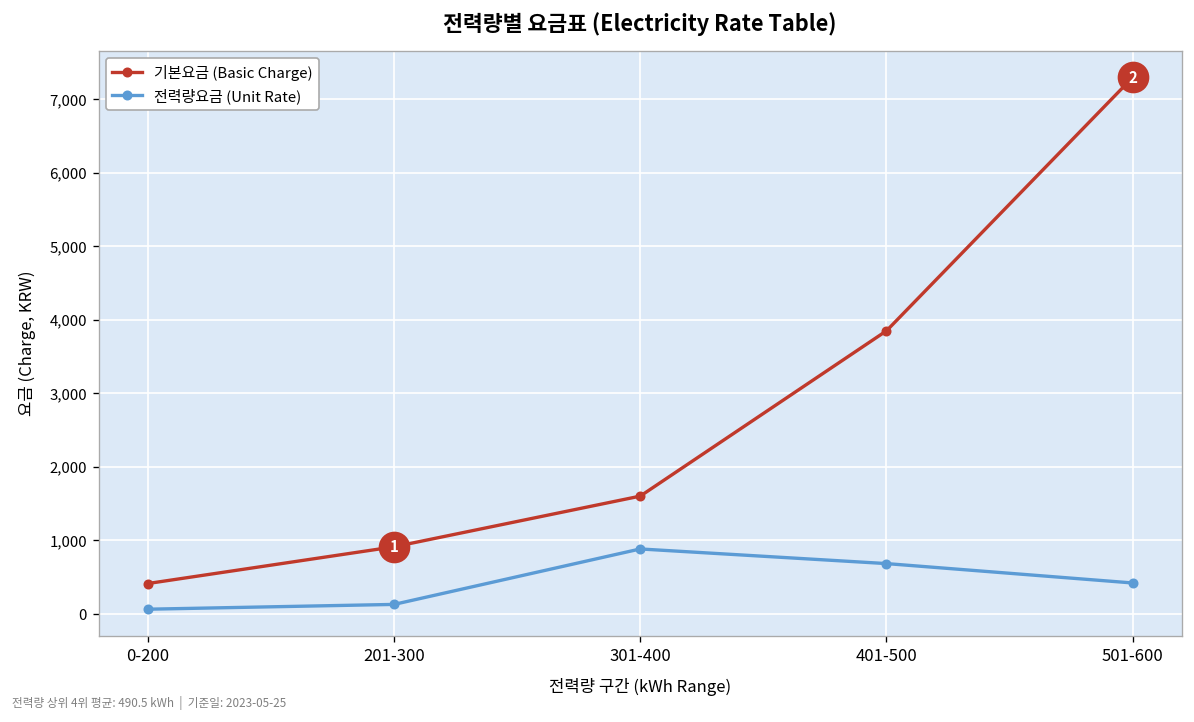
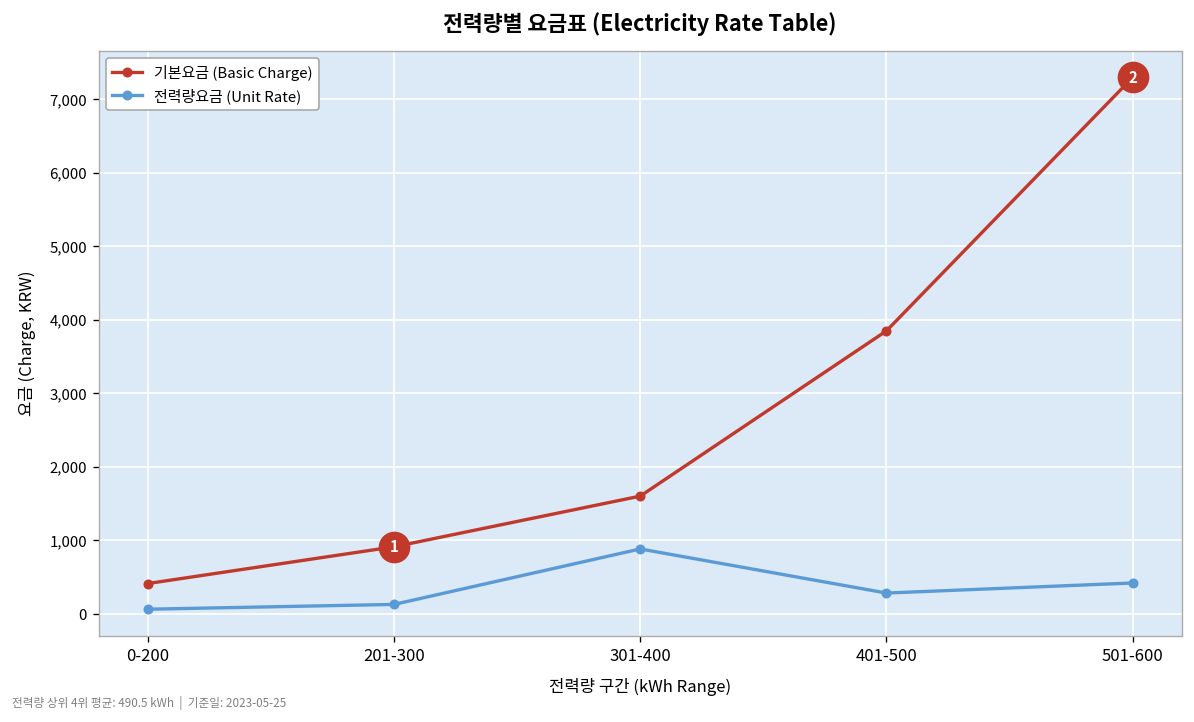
  {
    "전력량요금 (Unit Rate)": {
      "0-200": 100,
      "201-300": 100,
      "301-400": 900,
-     "401-500": 700,
+     "401-500": 300,
      "501-600": 400
    }
  }
